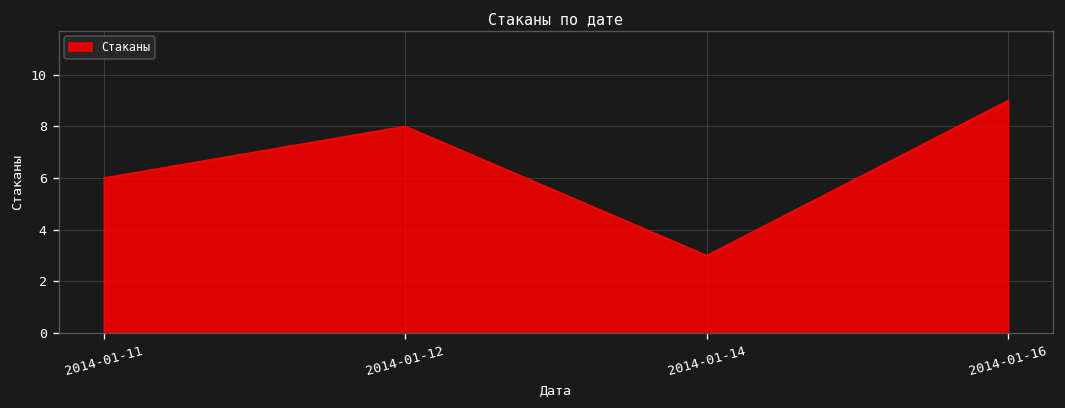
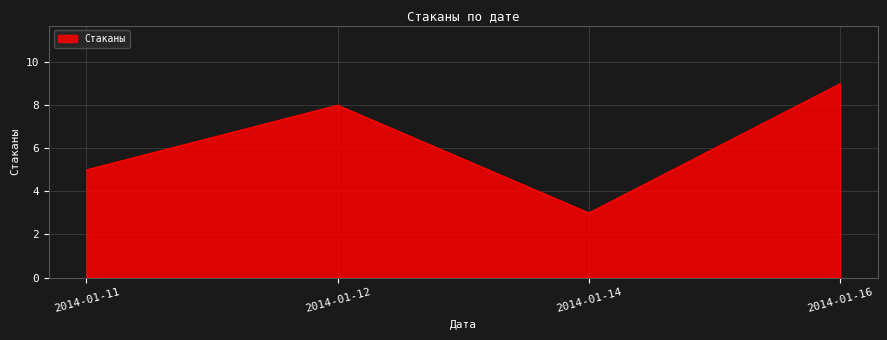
  {
-   "2014-01-11": 6,
+   "2014-01-11": 5,
    "2014-01-12": 8,
    "2014-01-14": 3,
    "2014-01-16": 9
  }
